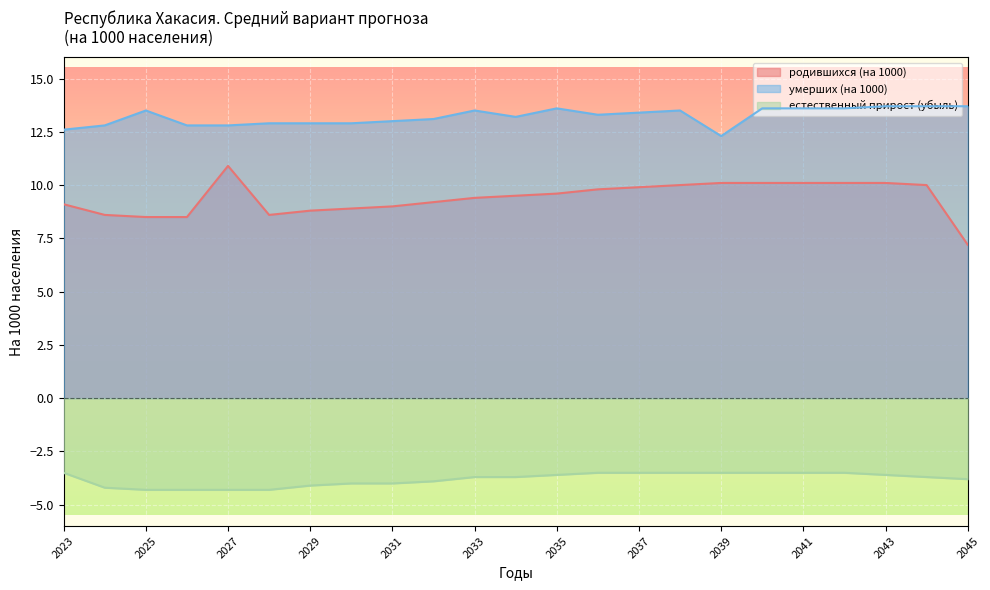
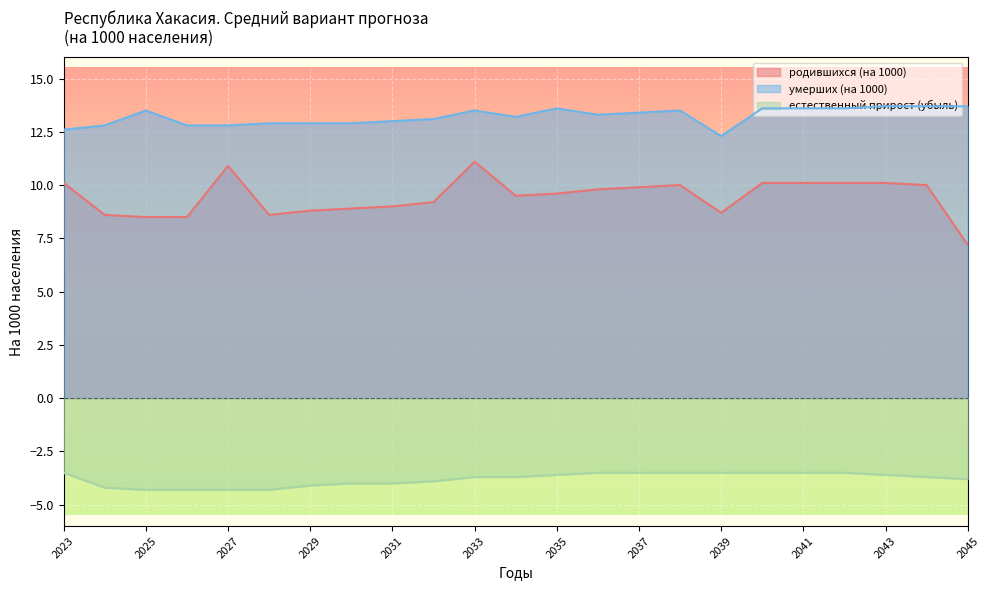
  {
    "родившихся (на 1000)": {
-     "2023": 9.1,
+     "2023": 10.1,
      "2025": 8.5,
      "2027": 10.9,
      "2029": 8.8,
      "2031": 9.0,
-     "2033": 9.4,
+     "2033": 11.1,
      "2035": 9.6,
      "2037": 9.9,
-     "2039": 10.1,
+     "2039": 8.7,
      "2041": 10.1,
      "2043": 10.1,
      "2045": 7.2
    },
    "умерших (на 1000)": {
      "2023": 12.6,
      "2025": 13.5,
      "2027": 12.8,
      "2029": 12.9,
      "2031": 13.0,
      "2033": 13.5,
      "2035": 13.6,
      "2037": 13.4,
      "2039": 12.3,
      "2045": 13.7
    }
  }
